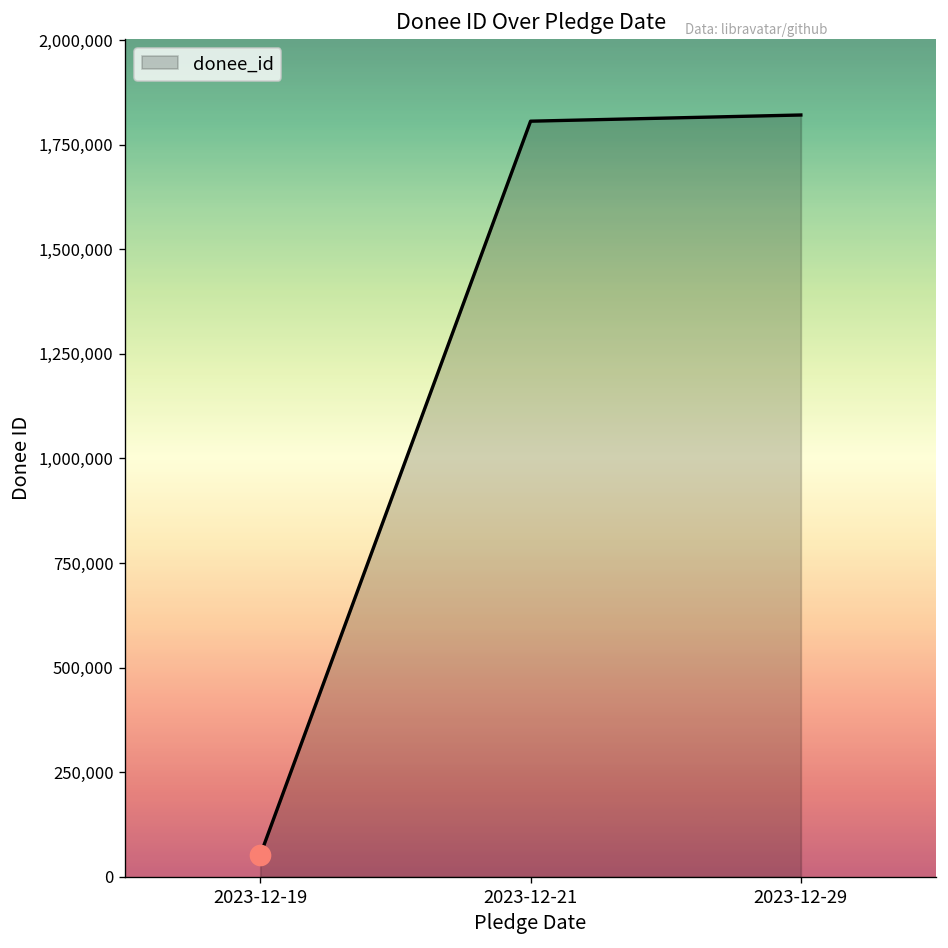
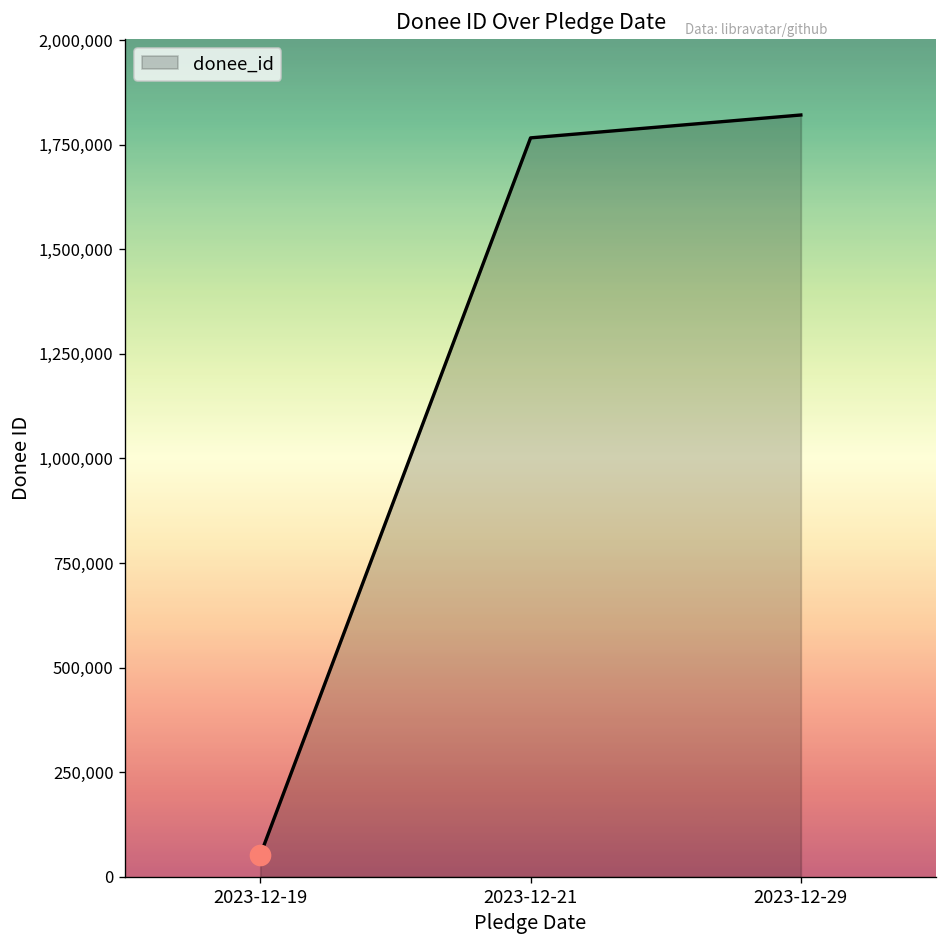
  {
    "donee_id": {
-     "2023-12-21": "1,810,000",
+     "2023-12-21": "1,770,000",
      "2023-12-29": "1,820,000"
    }
  }
